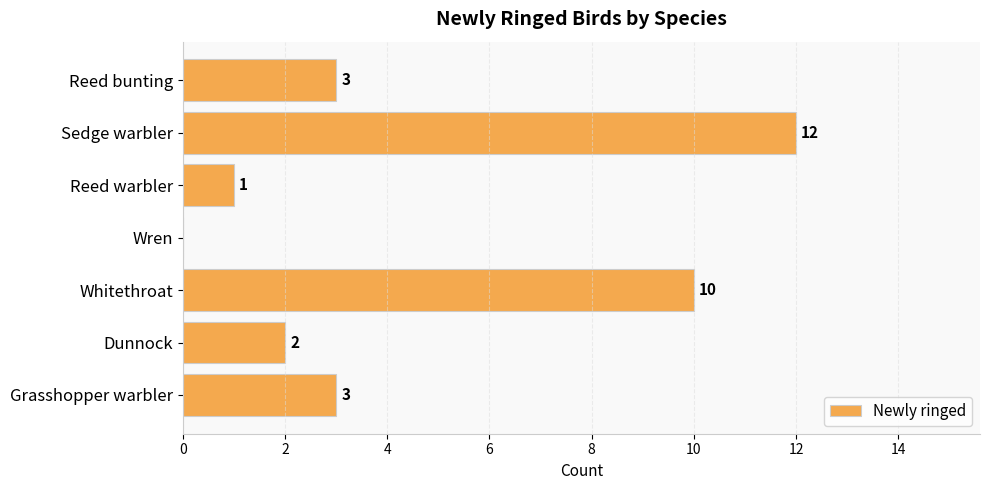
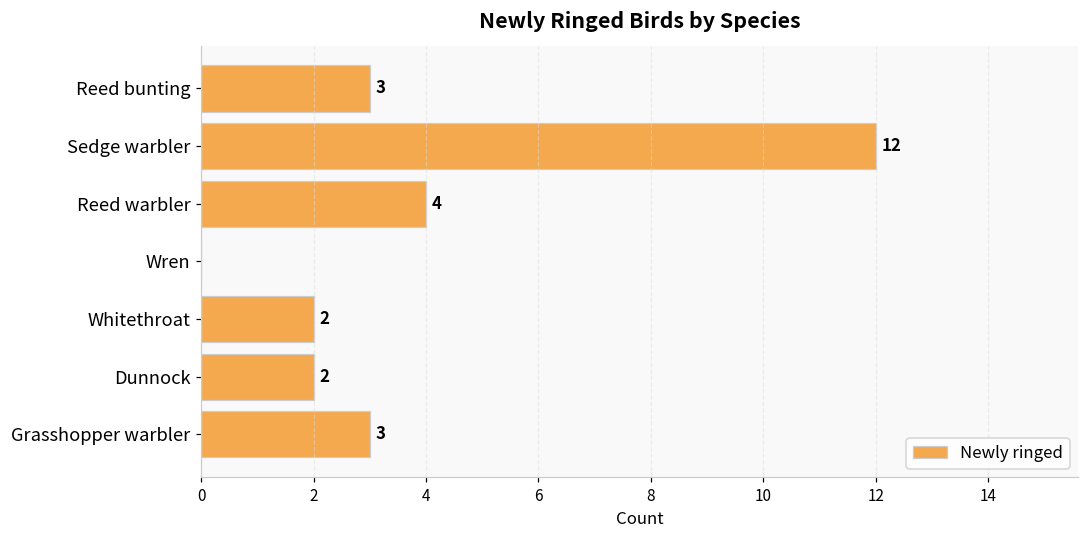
  {
    "Reed bunting": 3,
    "Sedge warbler": 12,
-   "Reed warbler": 1,
-   "Whitethroat": 10,
+   "Reed warbler": 4,
+   "Whitethroat": 2,
    "Dunnock": 2,
    "Grasshopper warbler": 3
  }
